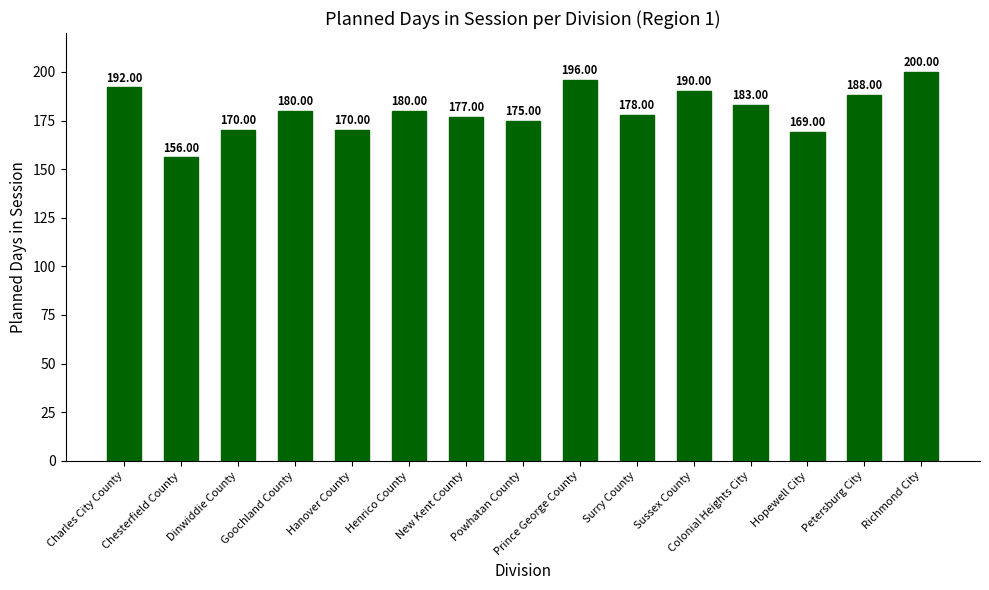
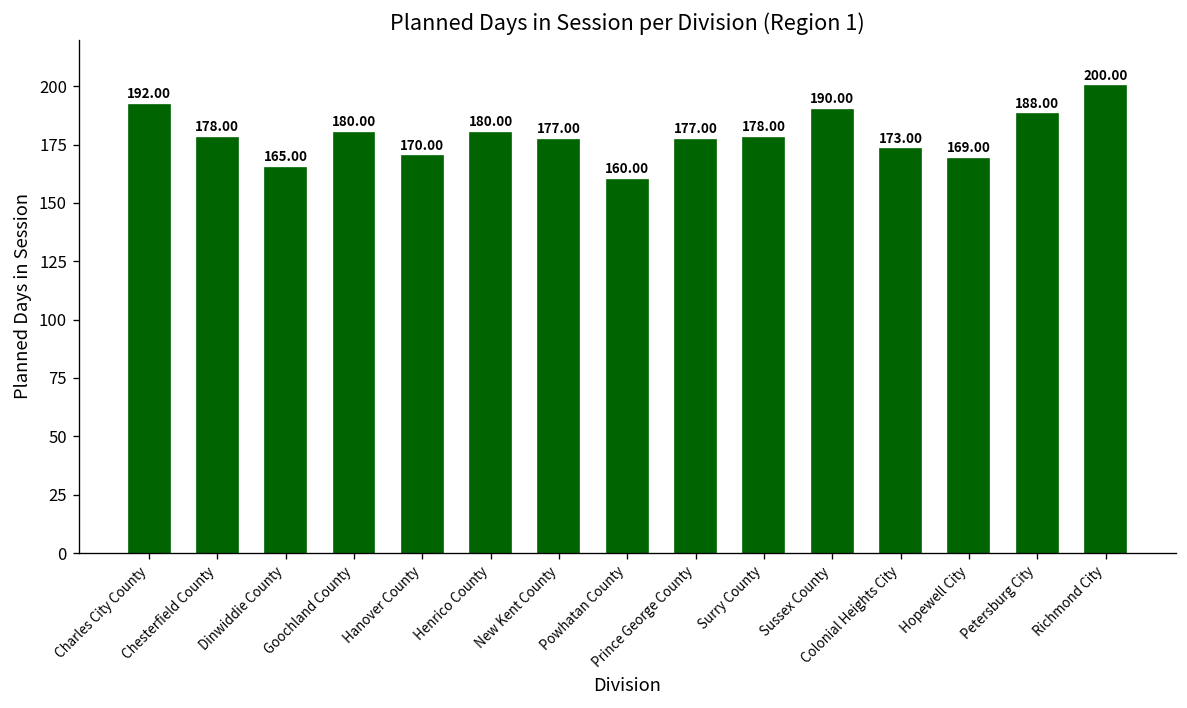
  {
    "Charles City County": 192.00,
-   "Chesterfield County": 156.00,
-   "Dinwiddie County": 170.00,
+   "Chesterfield County": 178.00,
+   "Dinwiddie County": 165.00,
    "Goochland County": 180.00,
    "Hanover County": 170.00,
    "Henrico County": 180.00,
    "New Kent County": 177.00,
-   "Powhatan County": 175.00,
-   "Prince George County": 196.00,
+   "Powhatan County": 160.00,
+   "Prince George County": 177.00,
    "Surry County": 178.00,
    "Sussex County": 190.00,
-   "Colonial Heights City": 183.00,
+   "Colonial Heights City": 173.00,
    "Hopewell City": 169.00,
    "Petersburg City": 188.00,
    "Richmond City": 200.00
  }
